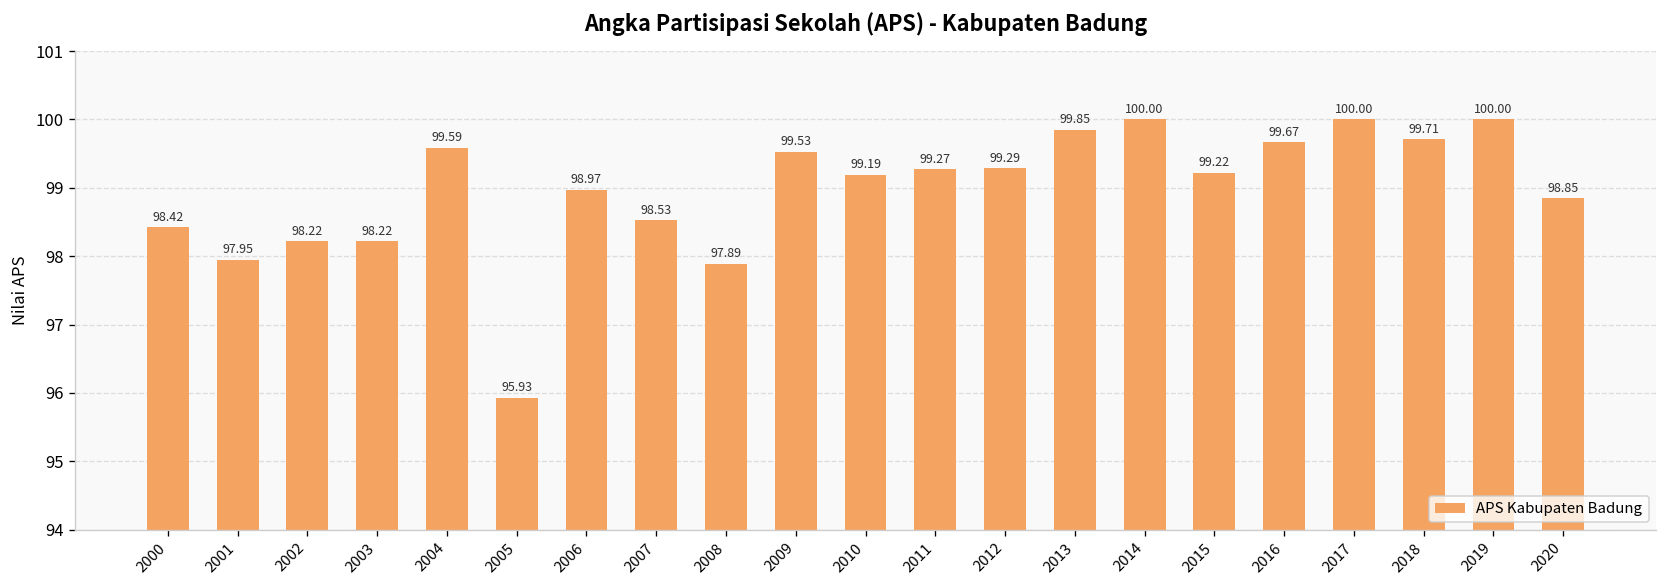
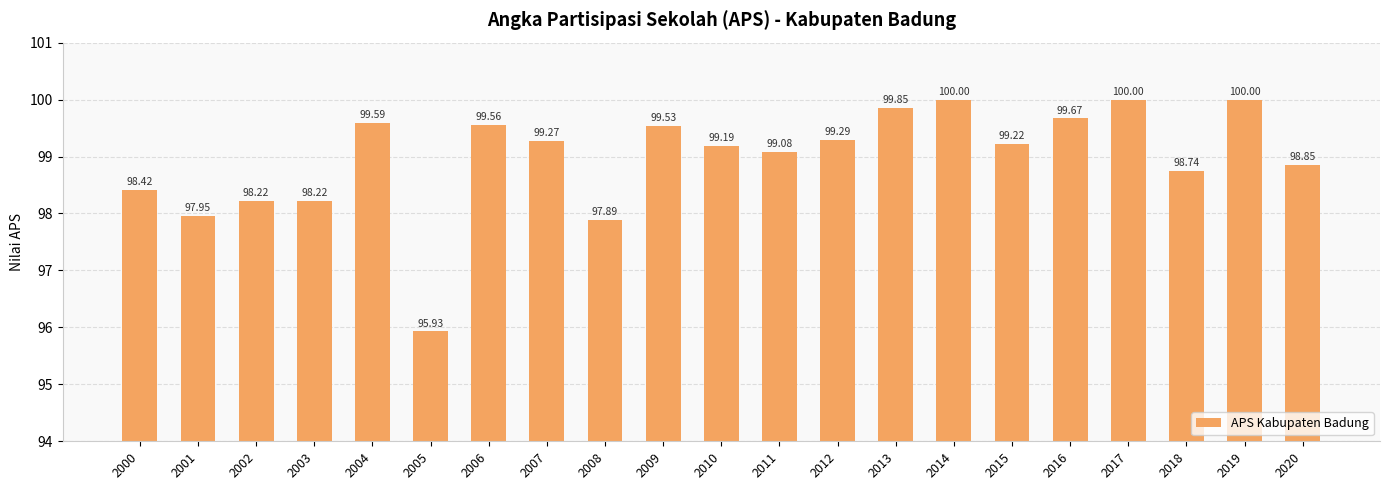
  {
    "2000": 98.42,
    "2001": 97.95,
    "2002": 98.22,
    "2003": 98.22,
    "2004": 99.59,
    "2005": 95.93,
-   "2006": 98.97,
-   "2007": 98.53,
+   "2006": 99.56,
+   "2007": 99.27,
    "2008": 97.89,
    "2009": 99.53,
    "2010": 99.19,
-   "2011": 99.27,
+   "2011": 99.08,
    "2012": 99.29,
    "2013": 99.85,
    "2014": 100.00,
    "2015": 99.22,
    "2016": 99.67,
    "2017": 100.00,
-   "2018": 99.71,
+   "2018": 98.74,
    "2019": 100.00,
    "2020": 98.85
  }
